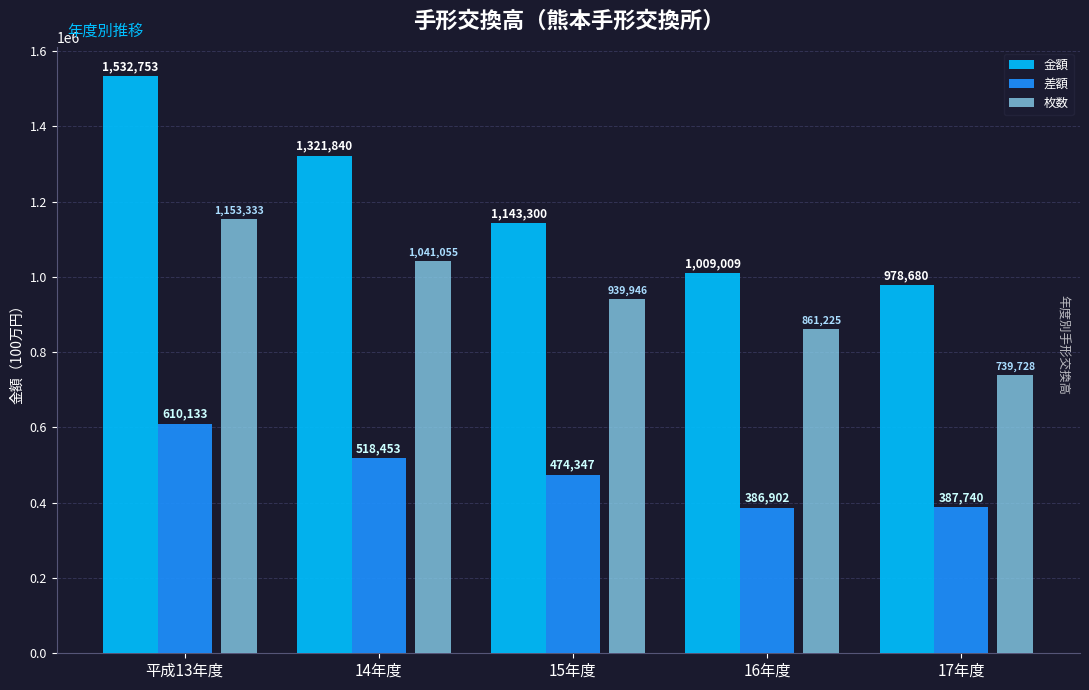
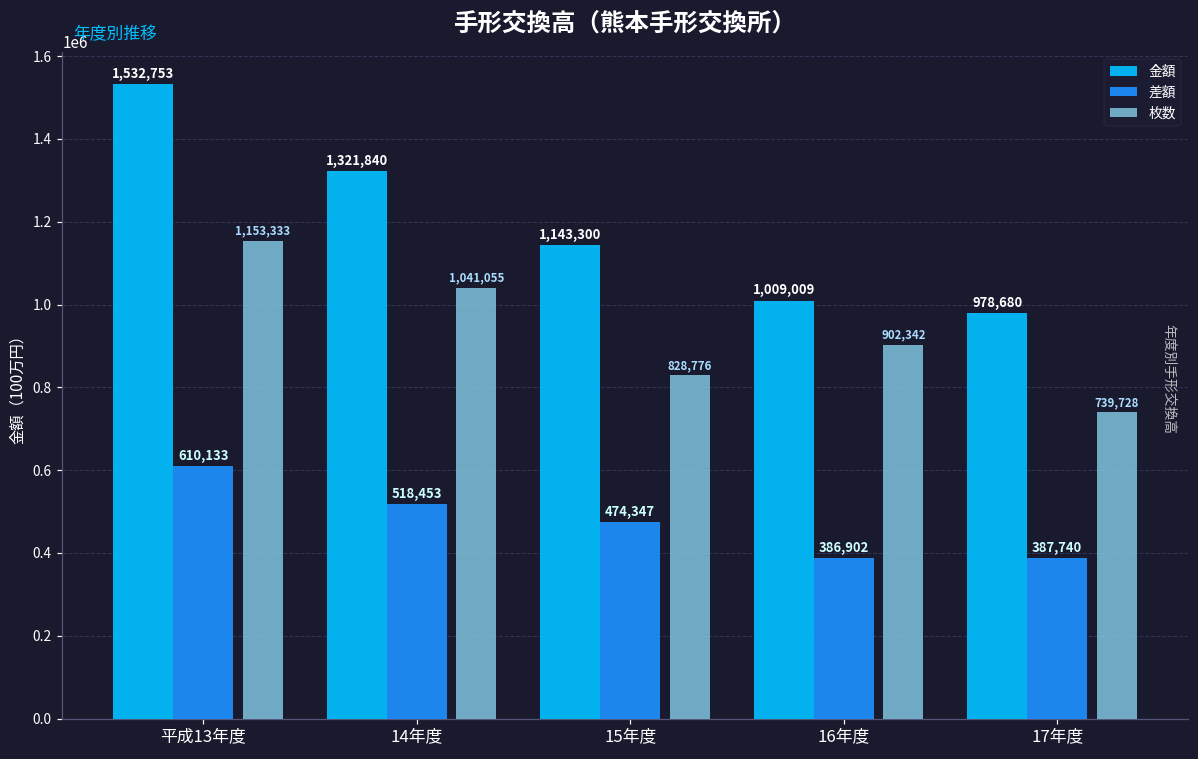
  {
    "枚数": {
      "平成13年度": "1,153,333",
      "14年度": "1,041,055",
-     "15年度": "939,946",
-     "16年度": "861,225",
+     "15年度": "828,776",
+     "16年度": "902,342",
      "17年度": "739,728"
    }
  }
